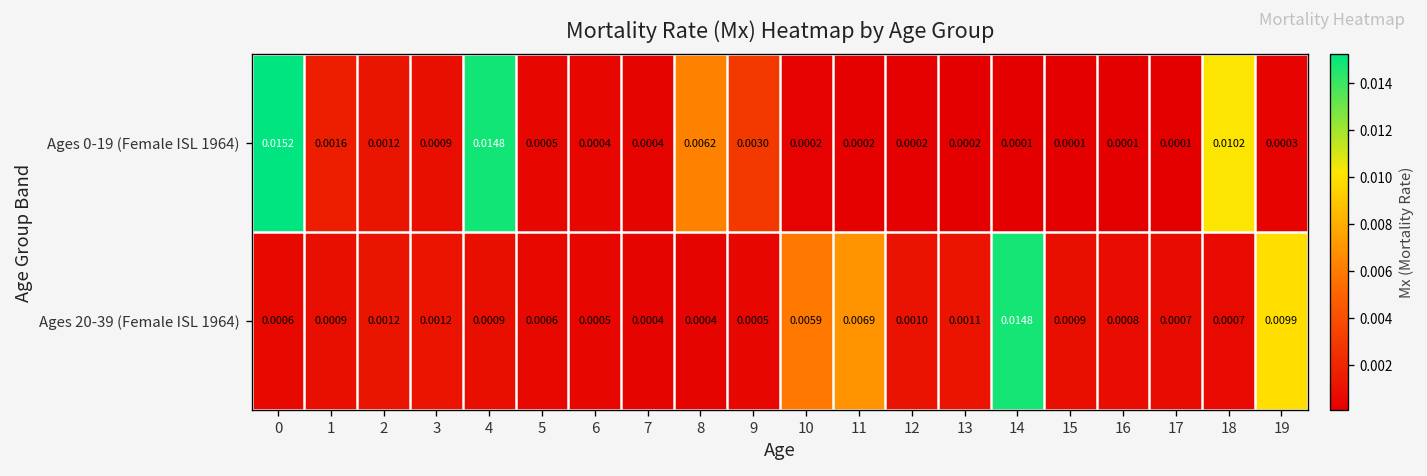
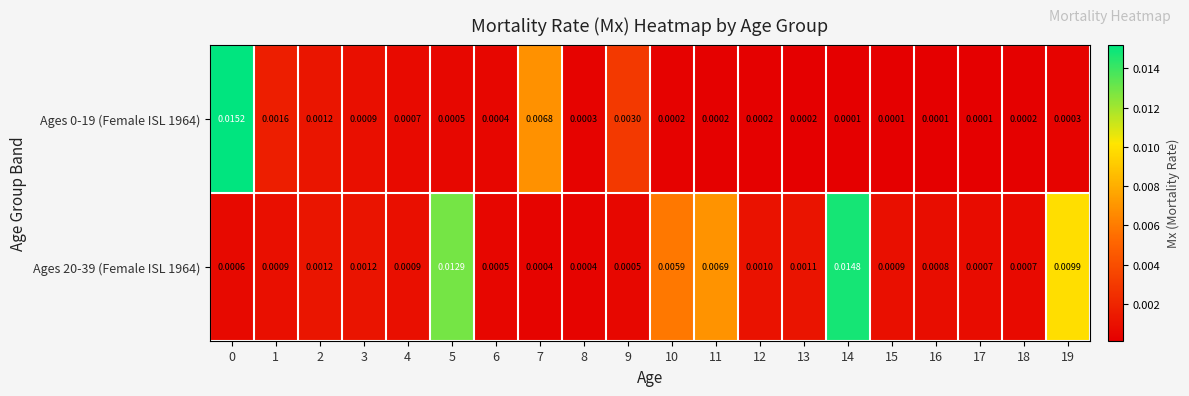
  {
    "Ages 0-19 (Female ISL 1964)": {
      "0": 0.0152,
      "1": 0.0016,
      "2": 0.0012,
      "3": 0.0009,
-     "4": 0.0148,
+     "4": 0.0007,
      "5": 0.0005,
      "6": 0.0004,
-     "7": 0.0004,
-     "8": 0.0062,
+     "7": 0.0068,
+     "8": 0.0003,
      "9": 0.0030,
      "10": 0.0002,
      "11": 0.0002,
      "12": 0.0002,
      "13": 0.0002,
      "14": 0.0001,
      "15": 0.0001,
      "16": 0.0001,
      "17": 0.0001,
-     "18": 0.0102,
+     "18": 0.0002,
      "19": 0.0003
    },
    "Ages 20-39 (Female ISL 1964)": {
      "0": 0.0006,
      "1": 0.0009,
      "2": 0.0012,
      "3": 0.0012,
      "4": 0.0009,
-     "5": 0.0006,
+     "5": 0.0129,
      "6": 0.0005,
      "7": 0.0004,
      "8": 0.0004,
      "9": 0.0005,
      "10": 0.0059,
      "11": 0.0069,
      "12": 0.0010,
      "13": 0.0011,
      "14": 0.0148,
      "15": 0.0009,
      "16": 0.0008,
      "17": 0.0007,
      "18": 0.0007,
      "19": 0.0099
    }
  }
